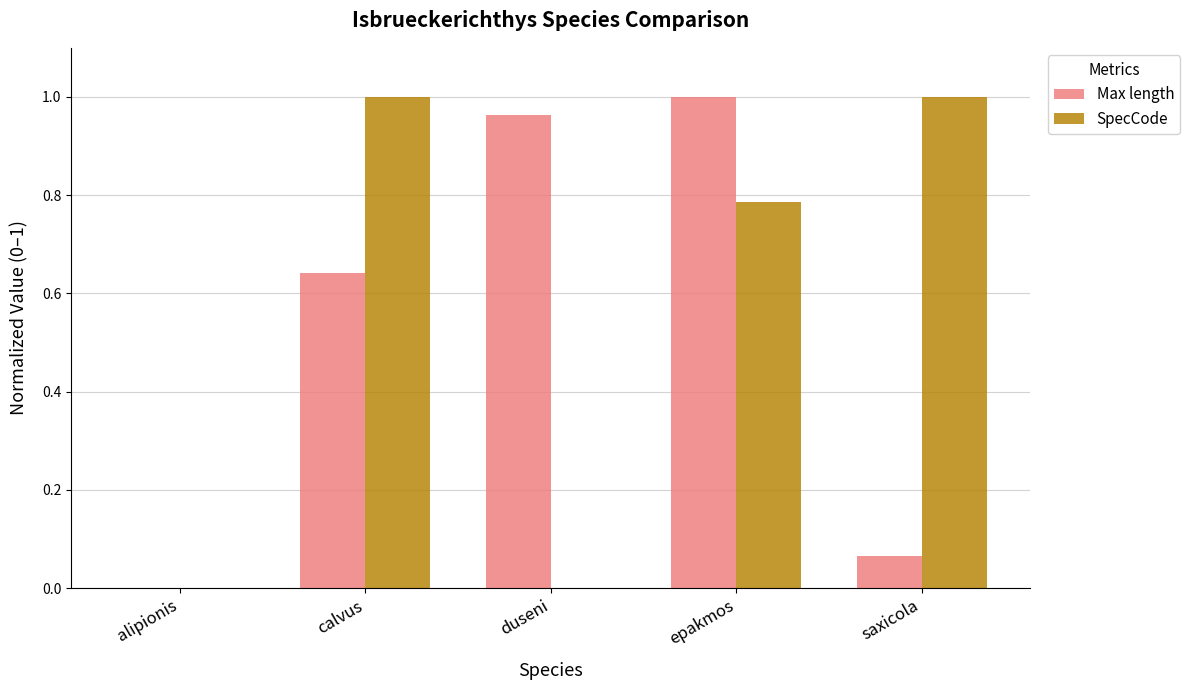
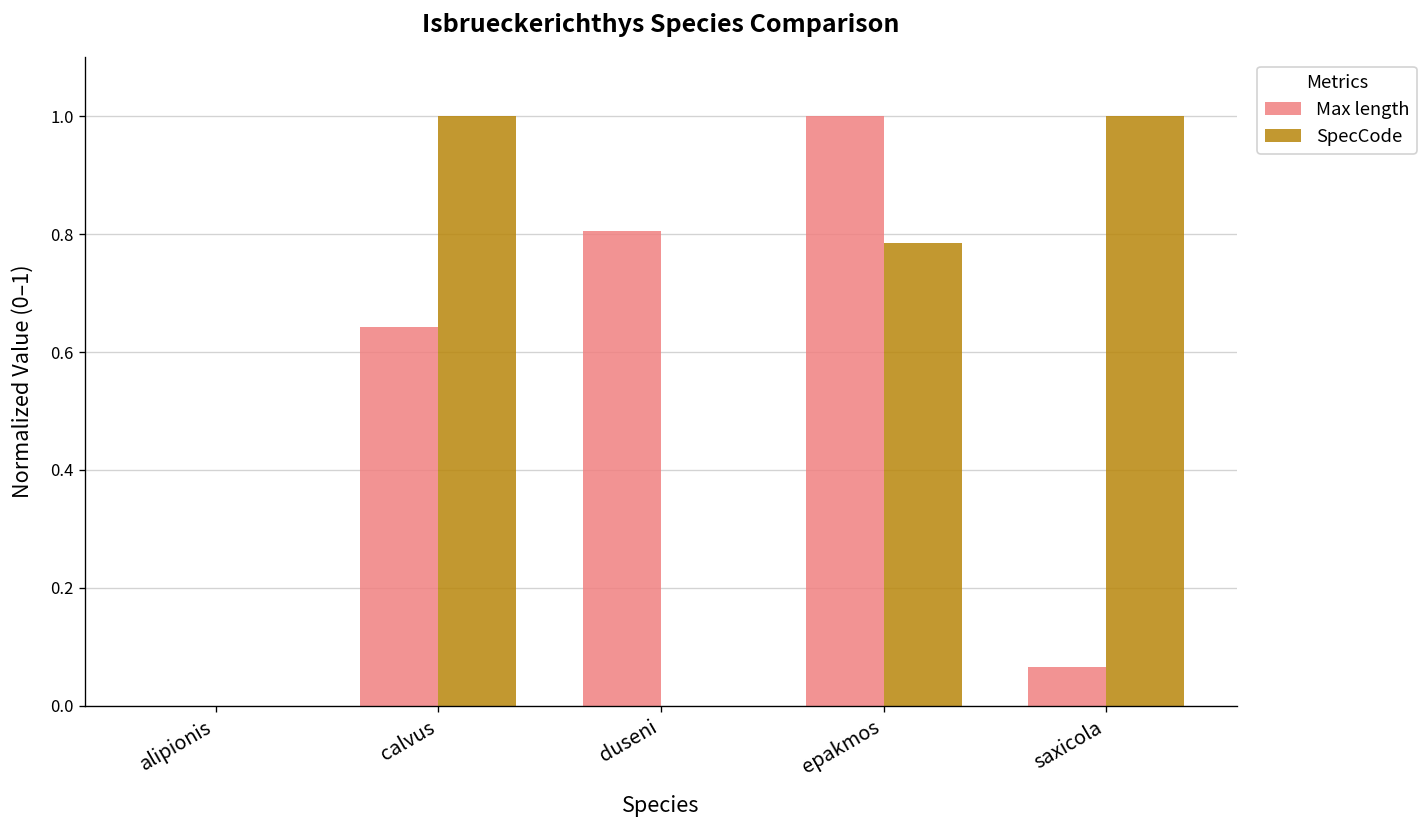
  {
    "Max length": {
      "alipionis": 0.00,
      "calvus": 0.64,
-     "duseni": 0.96,
+     "duseni": 0.80,
      "epakmos": 1.00,
      "saxicola": 0.07
    },
    "SpecCode": {
      "alipionis": 0.00,
      "calvus": 1.00,
      "epakmos": 0.79,
      "saxicola": 1.00
    }
  }
